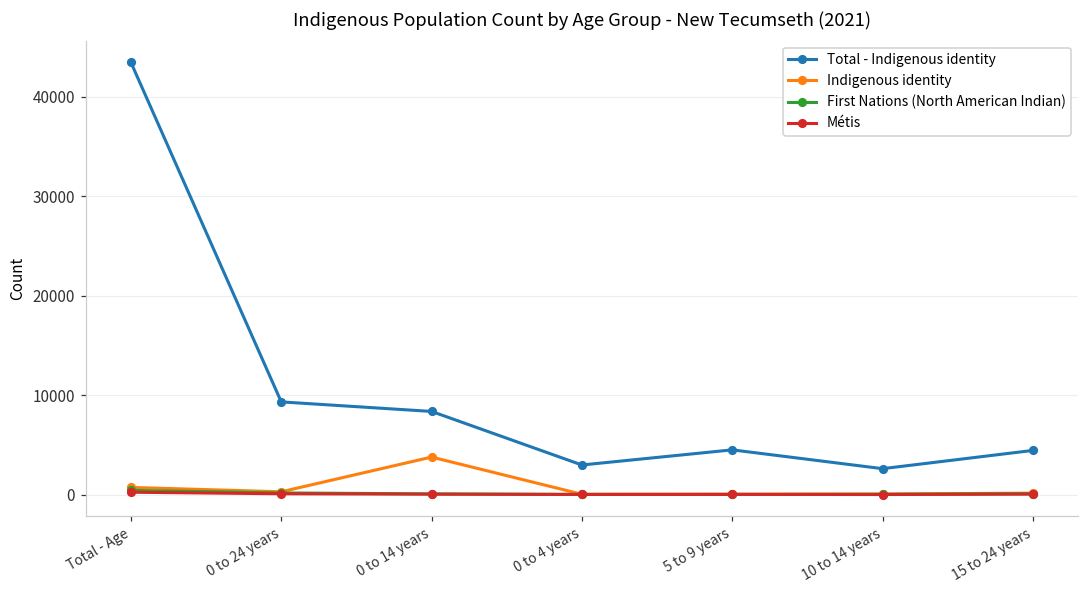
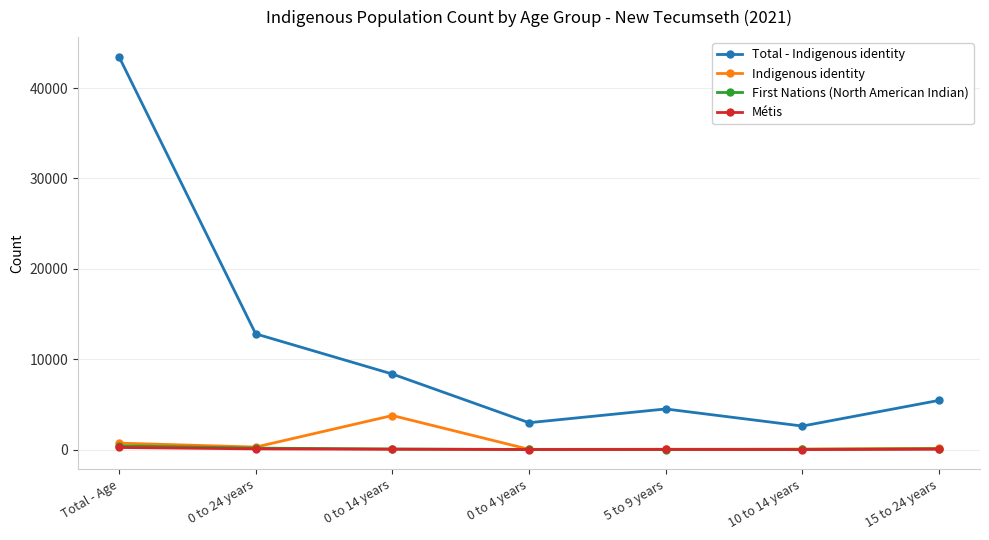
  {
    "Total - Indigenous identity": {
      "Total - Age": 43000,
-     "0 to 24 years": 9000,
+     "0 to 24 years": 13000,
      "0 to 14 years": 8000,
      "0 to 4 years": 3000,
      "5 to 9 years": 5000,
      "10 to 14 years": 3000,
-     "15 to 24 years": 4000
+     "15 to 24 years": 5000
    },
    "Indigenous identity": {
      "Total - Age": 1000,
      "0 to 14 years": 4000
    }
  }
